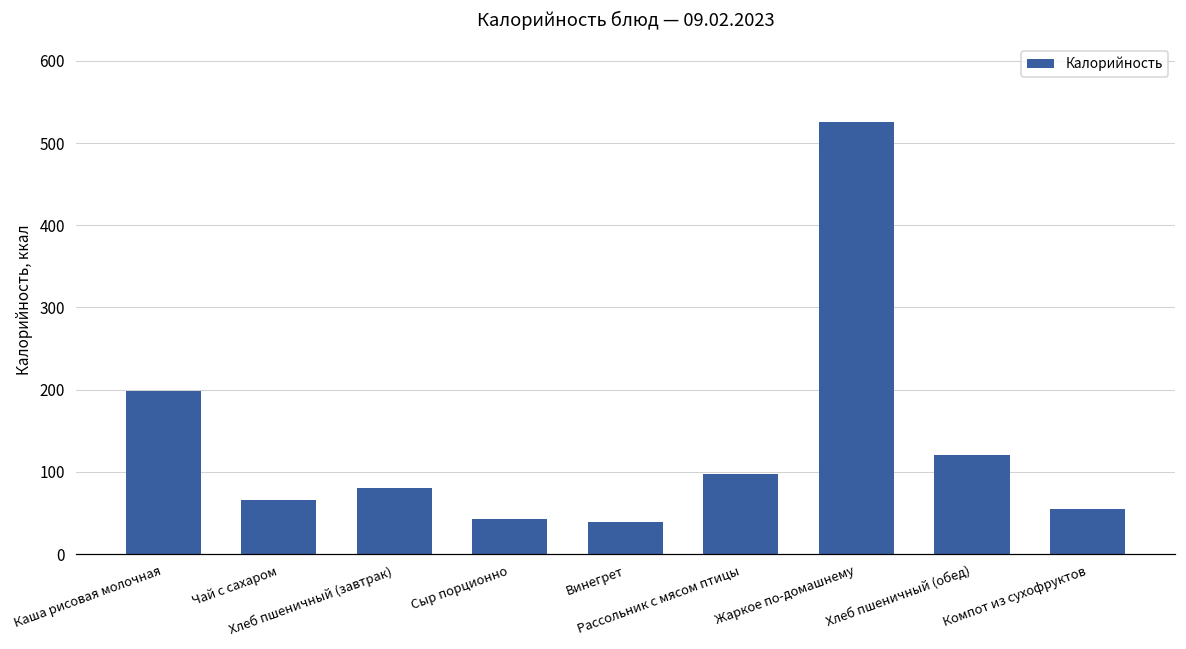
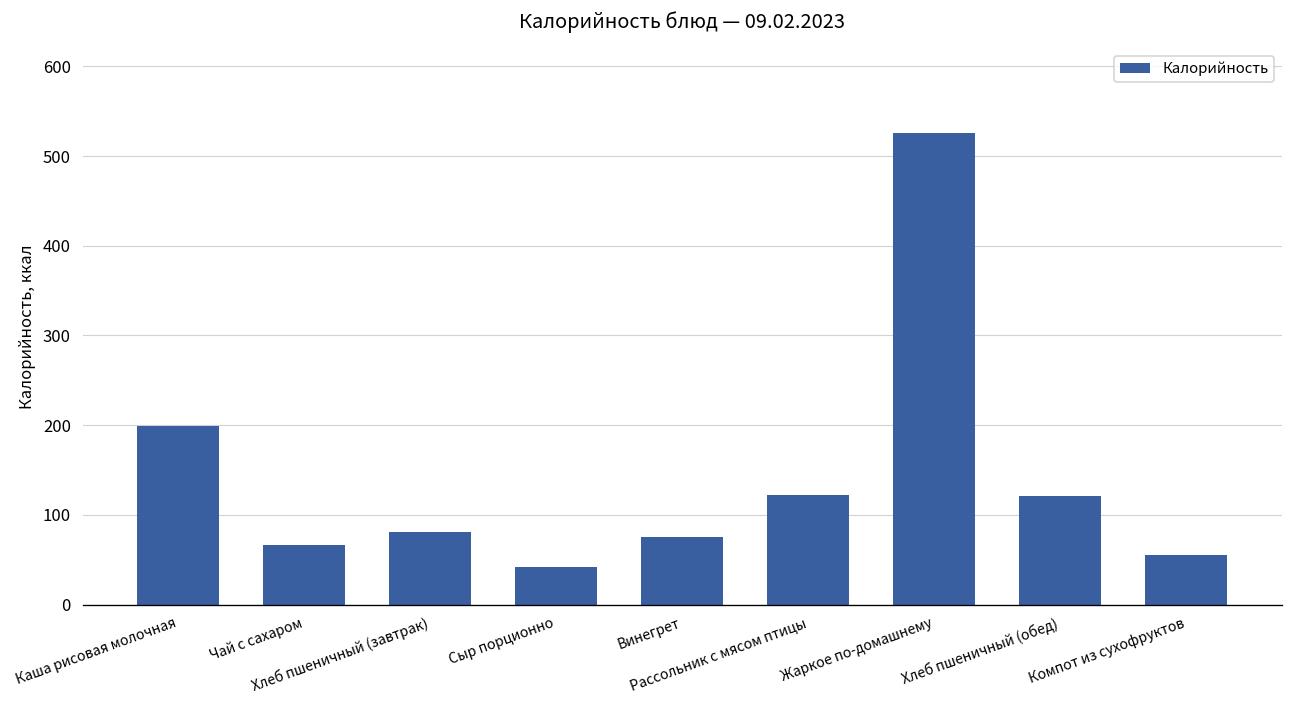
  {
    "Каша рисовая молочная": 200,
    "Чай с сахаром": 70,
    "Хлеб пшеничный (завтрак)": 80,
    "Сыр порционно": 40,
-   "Винегрет": 40,
-   "Рассольник с мясом птицы": 100,
+   "Винегрет": 80,
+   "Рассольник с мясом птицы": 120,
    "Жаркое по-домашнему": 530,
    "Хлеб пшеничный (обед)": 120,
    "Компот из сухофруктов": 50
  }
